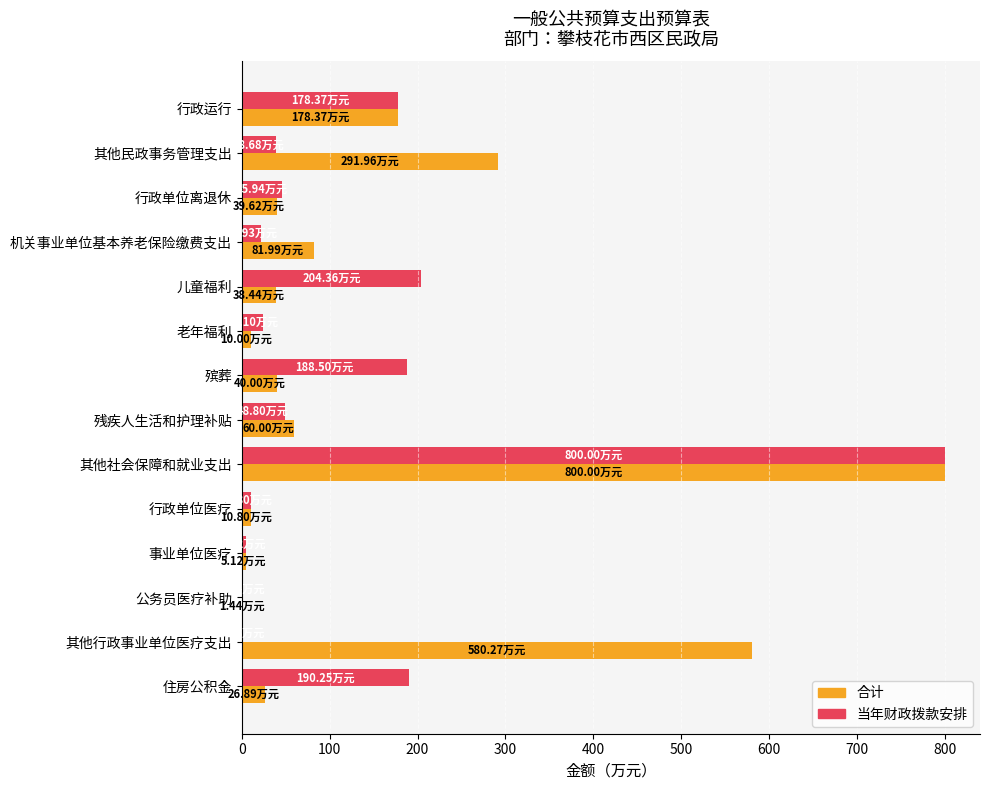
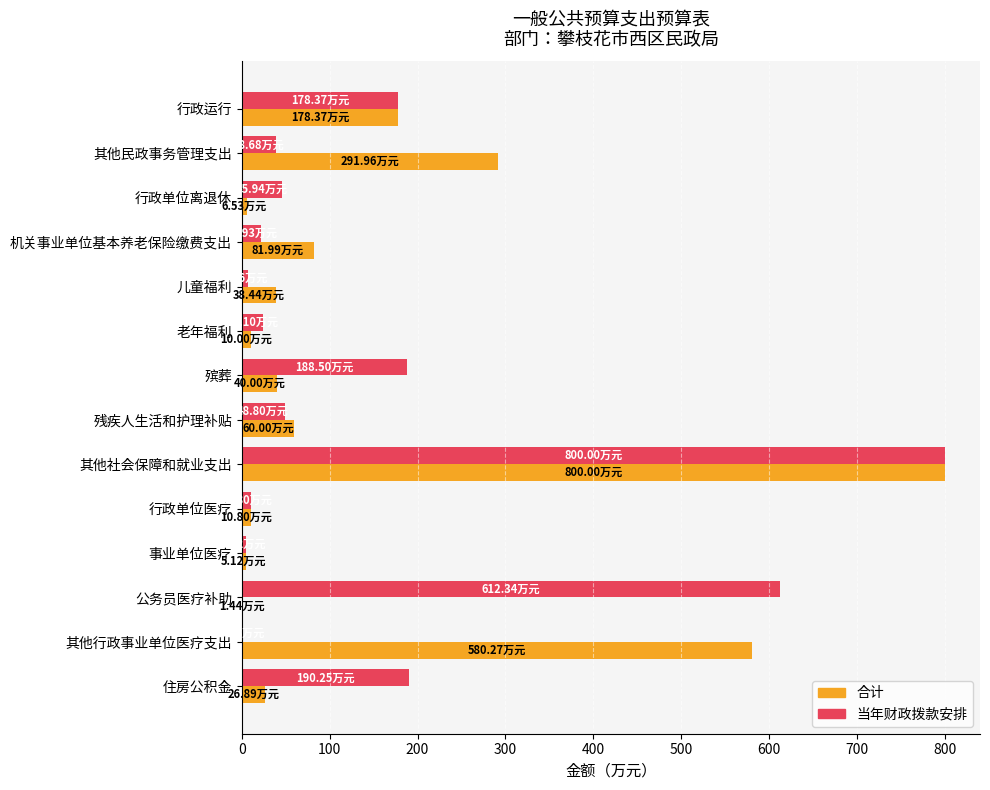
  {
    "合计": {
      "行政运行": 178.37,
      "其他民政事务管理支出": 291.96,
-     "行政单位离退休": 39.62,
+     "行政单位离退休": 6.53,
      "机关事业单位基本养老保险缴费支出": 81.99,
      "儿童福利": 38.44,
      "老年福利": 10.00,
      "殡葬": 40.00,
      "残疾人生活和护理补贴": 60.00,
      "其他社会保障和就业支出": 800.00,
      "行政单位医疗": 10.80,
      "事业单位医疗": 5.12,
      "公务员医疗补助": 1.44,
      "其他行政事业单位医疗支出": 580.27,
      "住房公积金": 26.89
    },
    "当年财政拨款安排": {
      "机关事业单位基本养老保险缴费支出": 20,
-     "儿童福利": 200,
+     "儿童福利": 10,
      "老年福利": 20,
-     "公务员医疗补助": 0
+     "公务员医疗补助": 610
    }
  }
